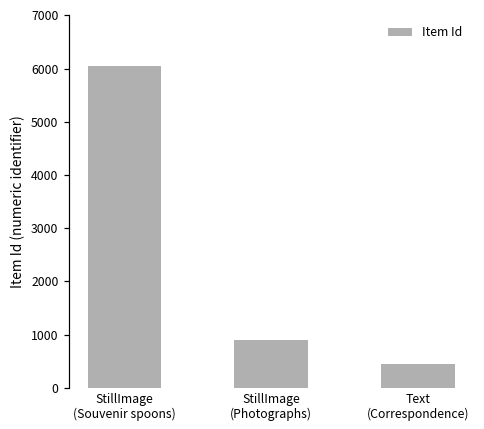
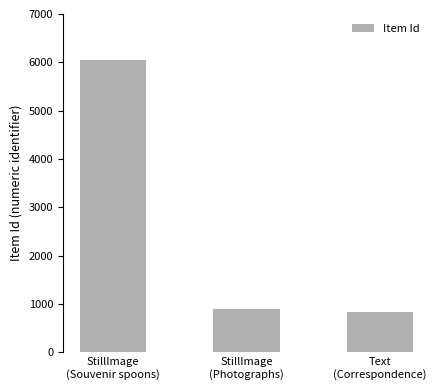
  {
    "StillImage (Souvenir spoons)": 6000,
    "StillImage (Photographs)": 900,
-   "Text (Correspondence)": 500
+   "Text (Correspondence)": 800
  }
